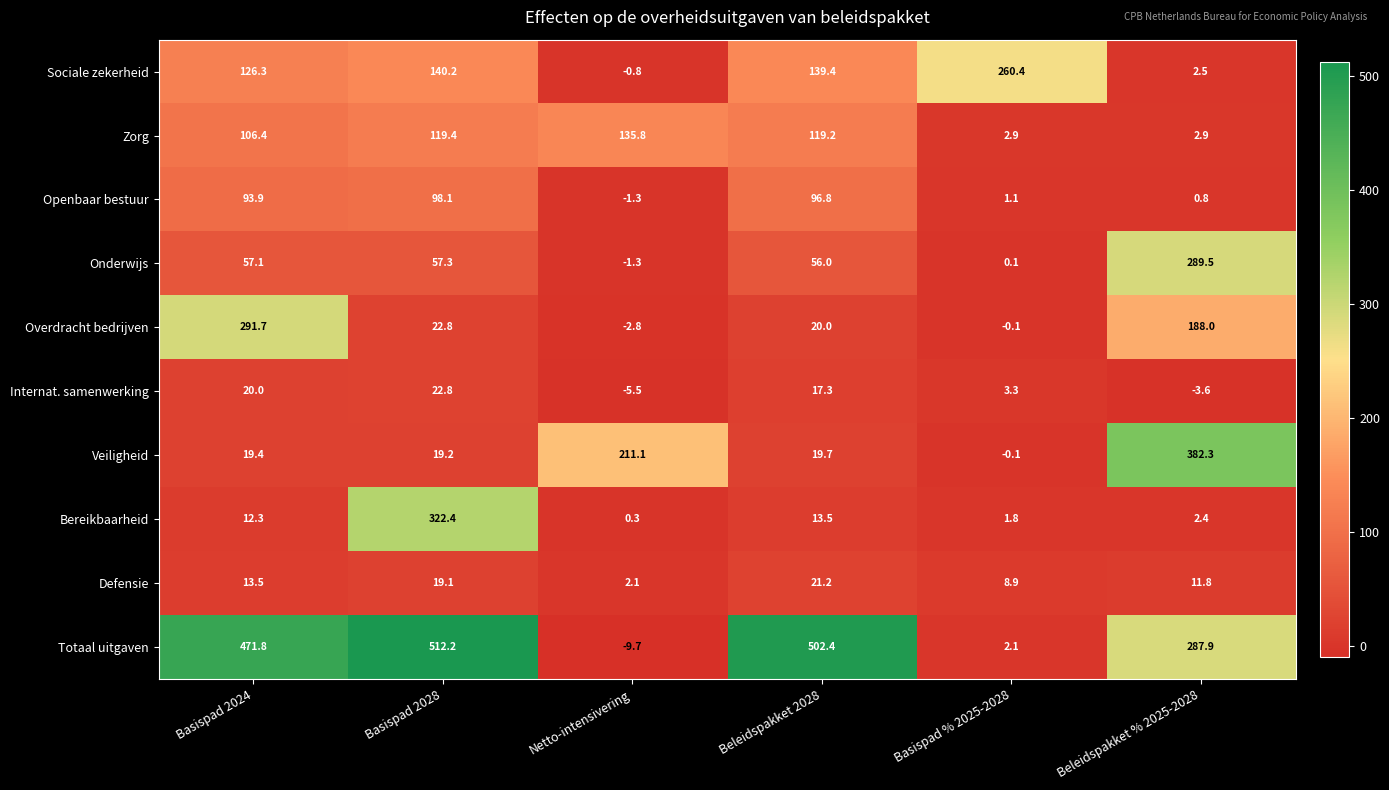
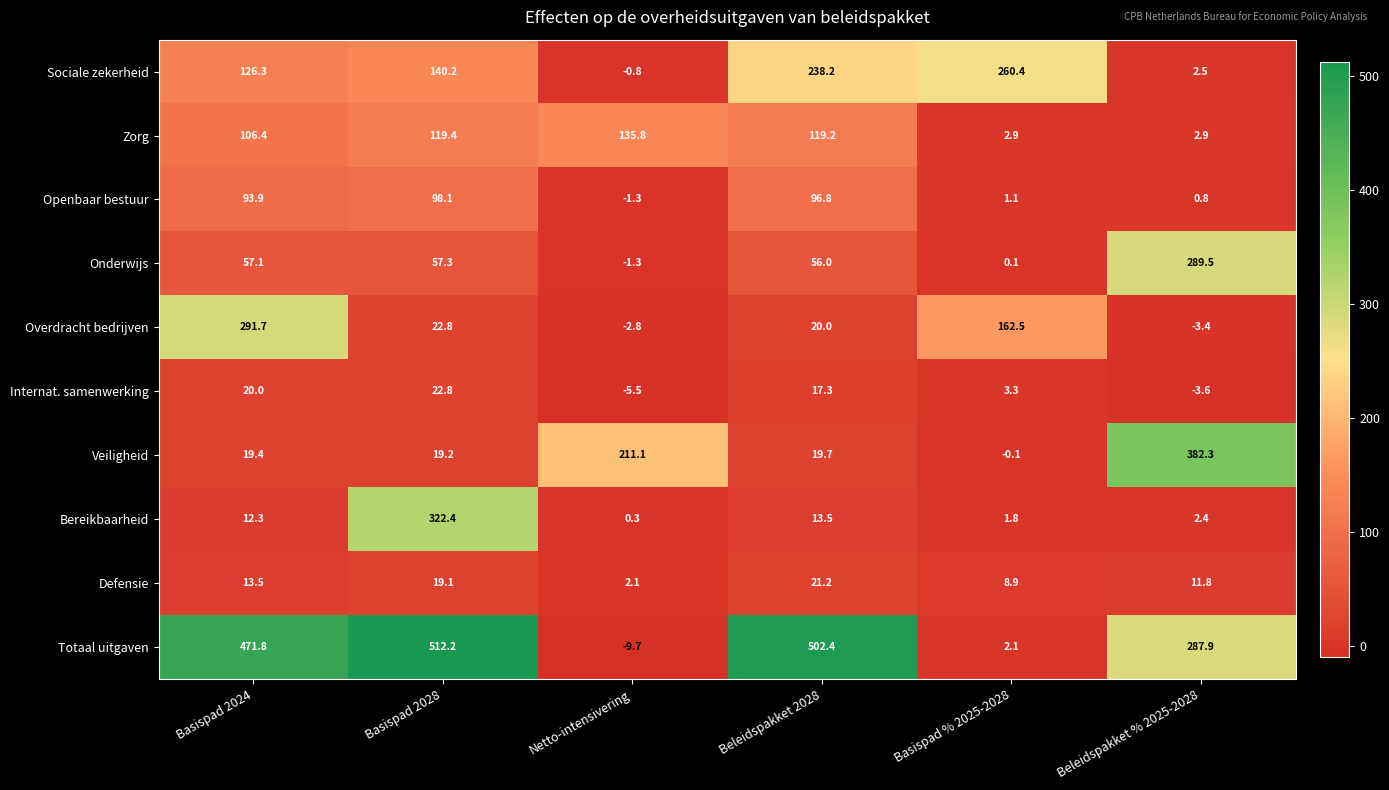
  {
    "Sociale zekerheid": {
      "Basispad 2024": 126.3,
      "Basispad 2028": 140.2,
      "Netto-intensivering": -0.8,
-     "Beleidspakket 2028": 139.4,
+     "Beleidspakket 2028": 238.2,
      "Basispad % 2025-2028": 260.4,
      "Beleidspakket % 2025-2028": 2.5
    },
    "Zorg": {
      "Basispad 2024": 106.4,
      "Basispad 2028": 119.4,
      "Netto-intensivering": 135.8,
      "Beleidspakket 2028": 119.2,
      "Basispad % 2025-2028": 2.9,
      "Beleidspakket % 2025-2028": 2.9
    },
    "Openbaar bestuur": {
      "Basispad 2024": 93.9,
      "Basispad 2028": 98.1,
      "Netto-intensivering": -1.3,
      "Beleidspakket 2028": 96.8,
      "Basispad % 2025-2028": 1.1,
      "Beleidspakket % 2025-2028": 0.8
    },
    "Onderwijs": {
      "Basispad 2024": 57.1,
      "Basispad 2028": 57.3,
      "Netto-intensivering": -1.3,
      "Beleidspakket 2028": 56.0,
      "Basispad % 2025-2028": 0.1,
      "Beleidspakket % 2025-2028": 289.5
    },
    "Overdracht bedrijven": {
      "Basispad 2024": 291.7,
      "Basispad 2028": 22.8,
      "Netto-intensivering": -2.8,
      "Beleidspakket 2028": 20.0,
-     "Basispad % 2025-2028": -0.1,
-     "Beleidspakket % 2025-2028": 188.0
+     "Basispad % 2025-2028": 162.5,
+     "Beleidspakket % 2025-2028": -3.4
    },
    "Internat. samenwerking": {
      "Basispad 2024": 20.0,
      "Basispad 2028": 22.8,
      "Netto-intensivering": -5.5,
      "Beleidspakket 2028": 17.3,
      "Basispad % 2025-2028": 3.3,
      "Beleidspakket % 2025-2028": -3.6
    },
    "Veiligheid": {
      "Basispad 2024": 19.4,
      "Basispad 2028": 19.2,
      "Netto-intensivering": 211.1,
      "Beleidspakket 2028": 19.7,
      "Basispad % 2025-2028": -0.1,
      "Beleidspakket % 2025-2028": 382.3
    },
    "Bereikbaarheid": {
      "Basispad 2024": 12.3,
      "Basispad 2028": 322.4,
      "Netto-intensivering": 0.3,
      "Beleidspakket 2028": 13.5,
      "Basispad % 2025-2028": 1.8,
      "Beleidspakket % 2025-2028": 2.4
    },
    "Defensie": {
      "Basispad 2024": 13.5,
      "Basispad 2028": 19.1,
      "Netto-intensivering": 2.1,
      "Beleidspakket 2028": 21.2,
      "Basispad % 2025-2028": 8.9,
      "Beleidspakket % 2025-2028": 11.8
    },
    "Totaal uitgaven": {
      "Basispad 2024": 471.8,
      "Basispad 2028": 512.2,
      "Netto-intensivering": -9.7,
      "Beleidspakket 2028": 502.4,
      "Basispad % 2025-2028": 2.1,
      "Beleidspakket % 2025-2028": 287.9
    }
  }
